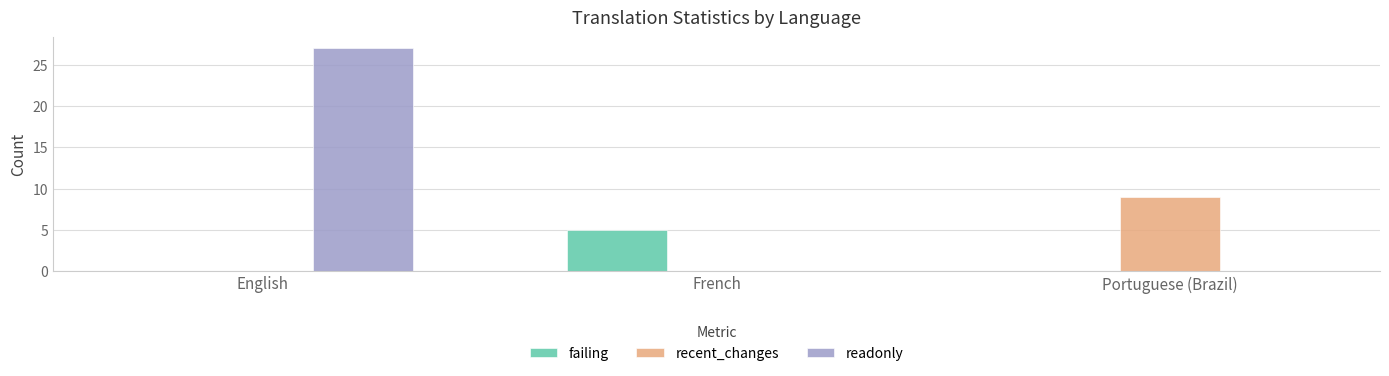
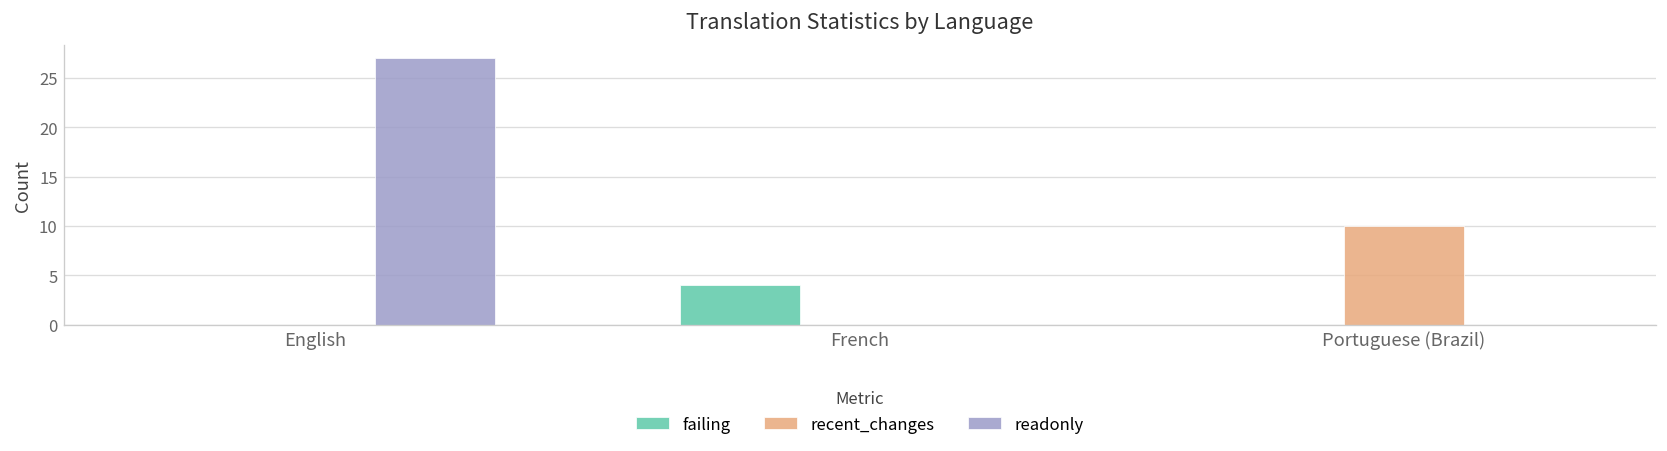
  {
    "failing": {
      "English": 0,
-     "French": 5,
+     "French": 4,
      "Portuguese (Brazil)": 0
    },
    "recent_changes": {
      "English": 0,
      "French": 0,
-     "Portuguese (Brazil)": 9
+     "Portuguese (Brazil)": 10
    },
    "readonly": {
      "English": 27,
      "French": 0,
      "Portuguese (Brazil)": 0
    }
  }
